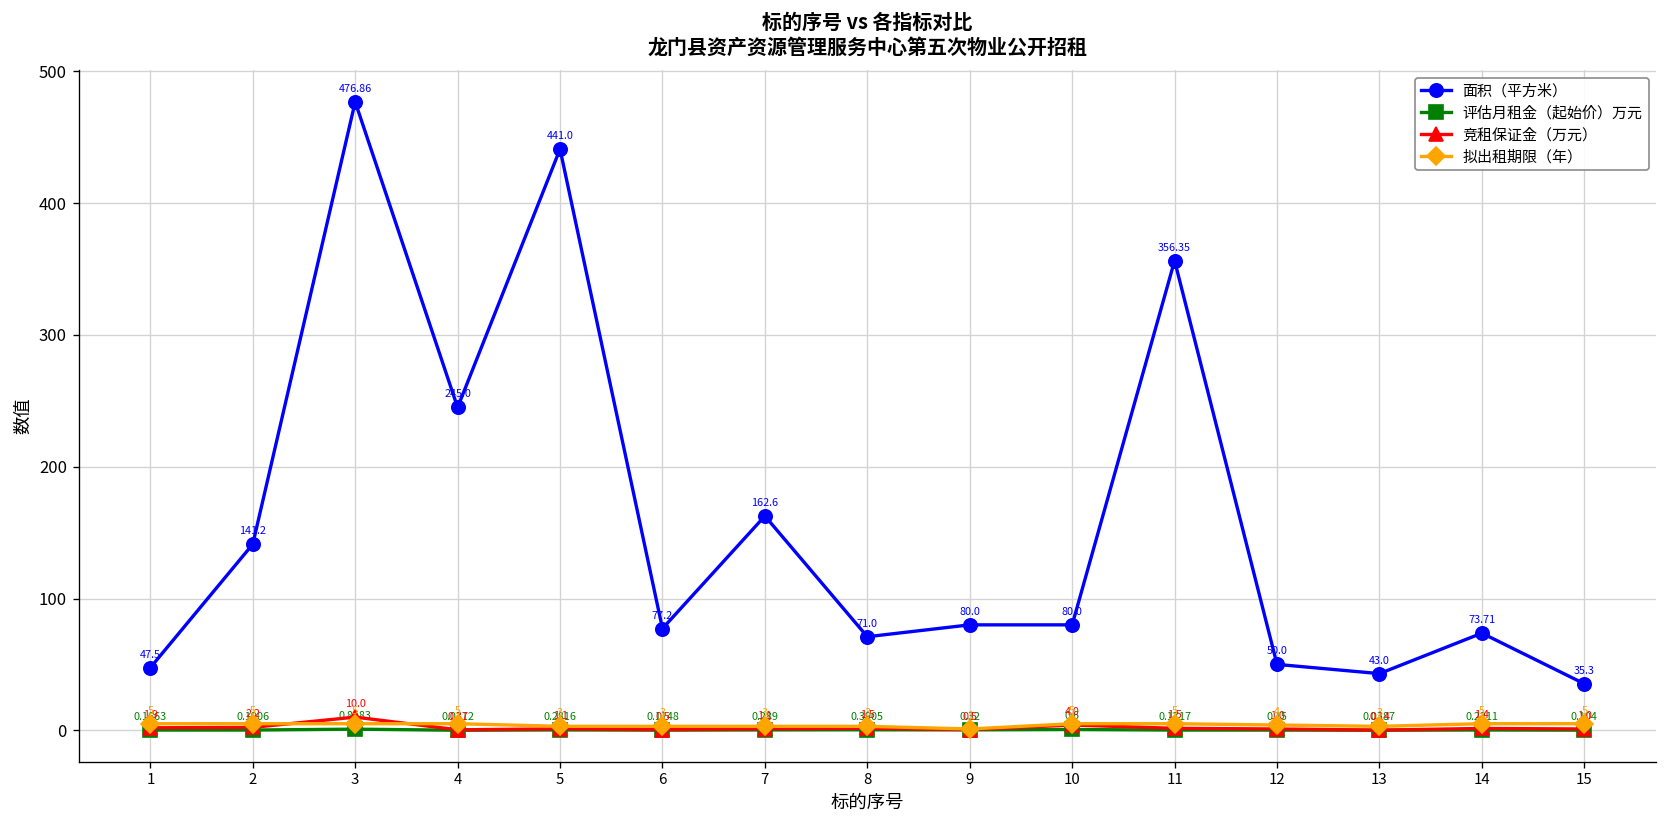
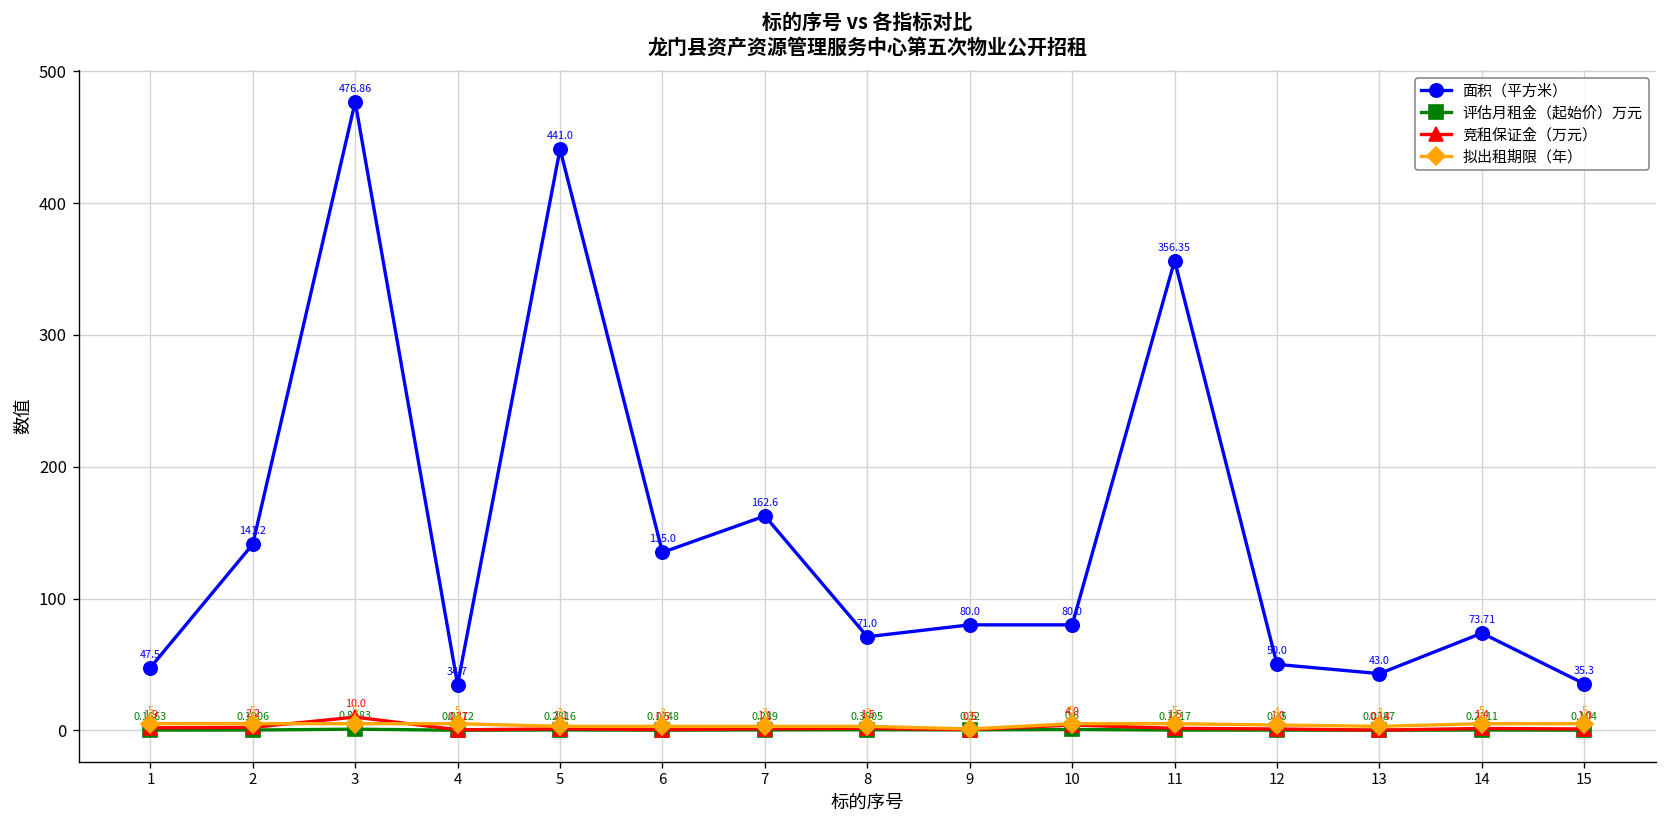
  {
    "面积（平方米）": {
      "1": 47.5,
      "2": 141.2,
      "3": 476.86,
-     "4": 245.0,
+     "4": 34.7,
      "5": 441.0,
-     "6": 77.2,
+     "6": 135.0,
      "7": 162.6,
      "8": 71.0,
      "9": 80.0,
      "10": 80.0,
      "11": 356.35,
      "12": 50.0,
      "13": 43.0,
      "14": 73.71,
      "15": 35.3
    },
    "竞租保证金（万元）": {
      "3": 10.0
    }
  }
